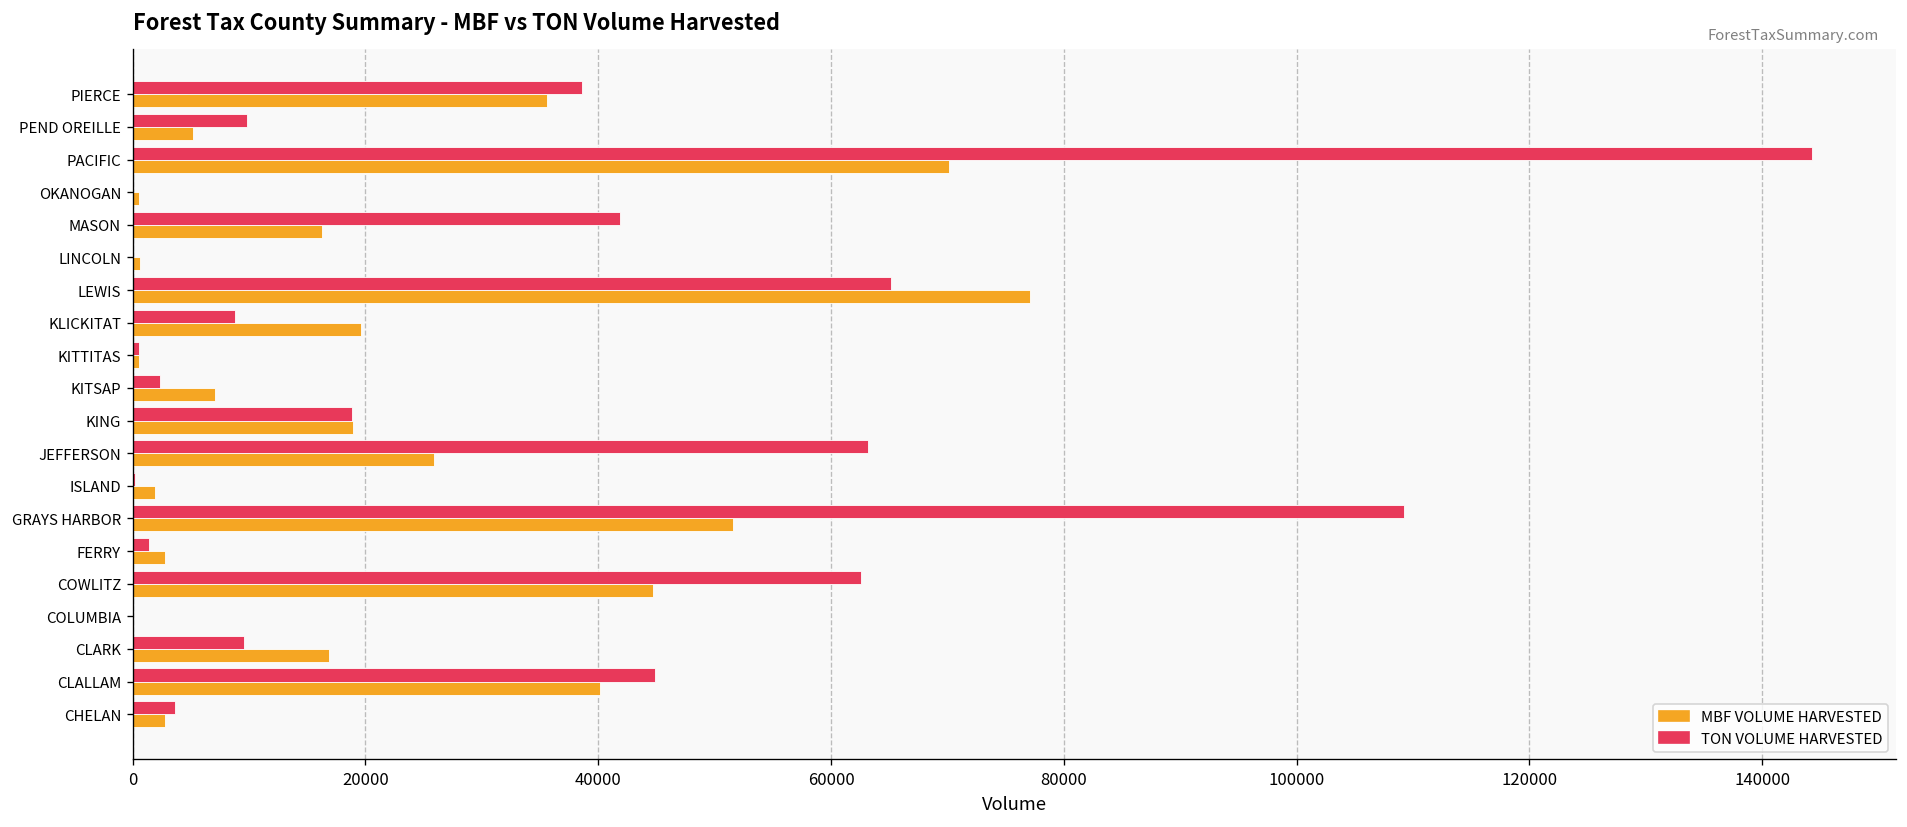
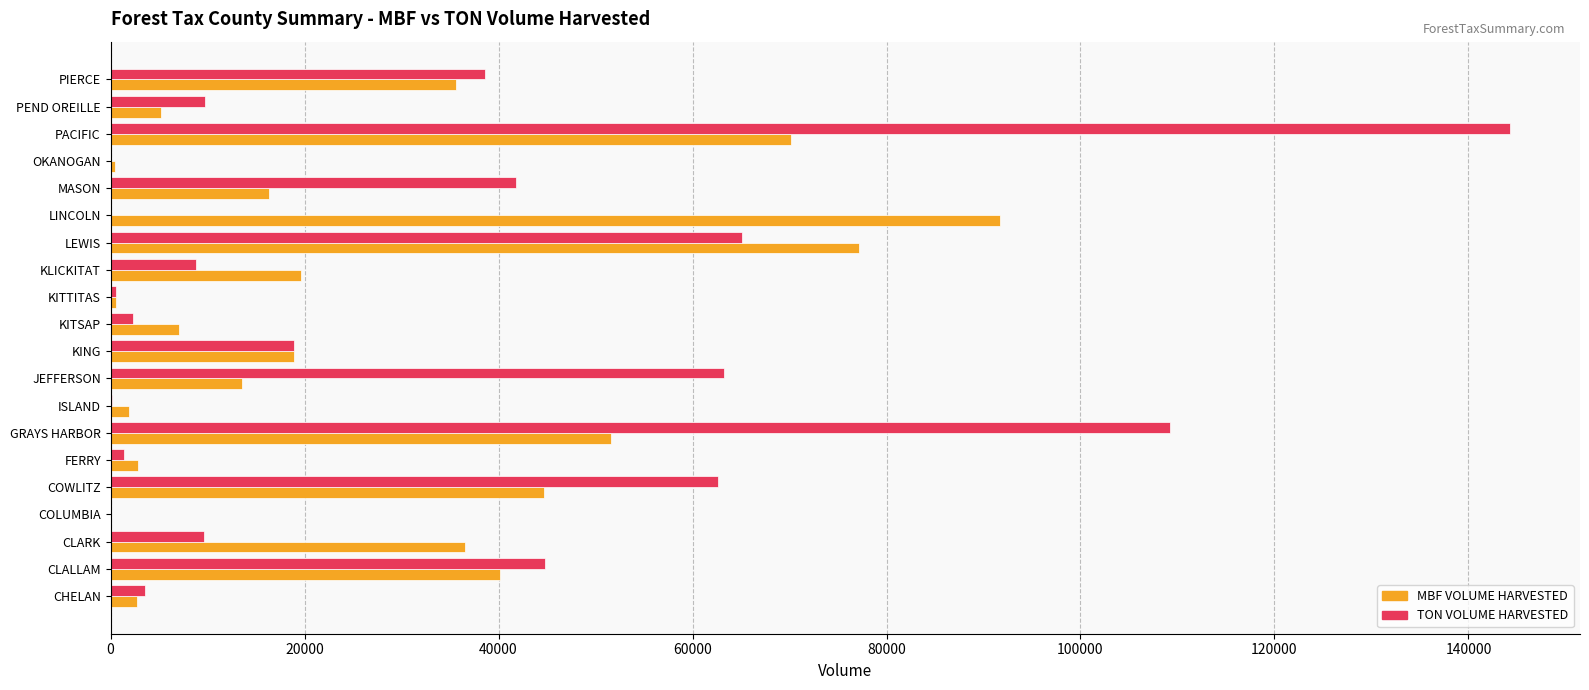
  {
    "MBF VOLUME HARVESTED": {
      "PIERCE": 36000,
      "PEND OREILLE": 5000,
      "PACIFIC": 70000,
      "OKANOGAN": 1000,
      "MASON": 16000,
-     "LINCOLN": 1000,
+     "LINCOLN": 92000,
      "LEWIS": 77000,
      "KLICKITAT": 20000,
      "KITTITAS": 1000,
      "KITSAP": 7000,
      "KING": 19000,
-     "JEFFERSON": 26000,
+     "JEFFERSON": 14000,
      "ISLAND": 2000,
      "GRAYS HARBOR": 52000,
      "FERRY": 3000,
      "COWLITZ": 45000,
-     "CLARK": 17000,
+     "CLARK": 37000,
      "CLALLAM": 40000,
      "CHELAN": 3000
    },
    "TON VOLUME HARVESTED": {
      "PIERCE": 39000,
      "PEND OREILLE": 10000,
      "PACIFIC": 144000,
      "OKANOGAN": 0,
      "MASON": 42000,
      "LINCOLN": 0,
      "LEWIS": 65000,
      "KLICKITAT": 9000,
      "KITTITAS": 1000,
      "KITSAP": 2000,
      "KING": 19000,
      "JEFFERSON": 63000,
      "GRAYS HARBOR": 109000,
      "FERRY": 1000,
      "COWLITZ": 63000,
      "COLUMBIA": 0,
      "CLARK": 10000,
      "CLALLAM": 45000,
      "CHELAN": 4000
    }
  }
